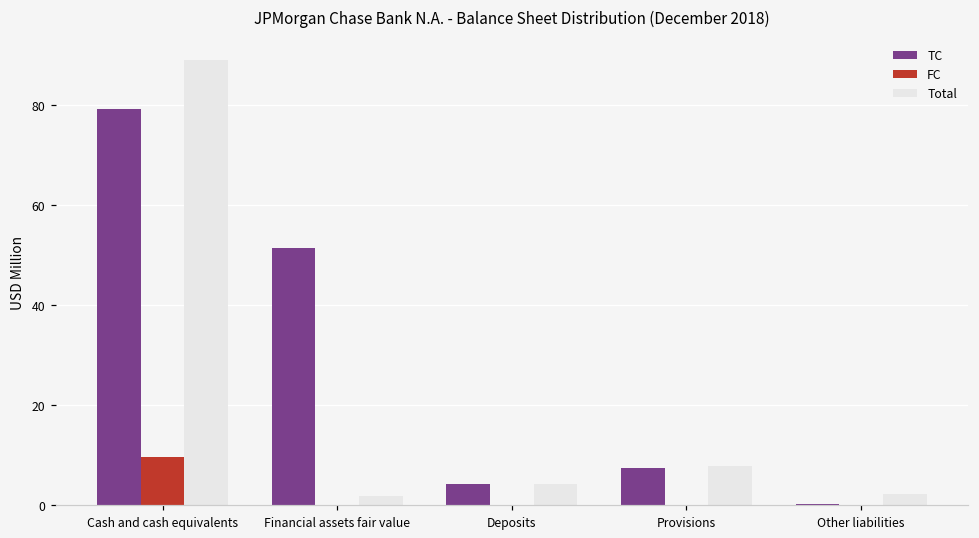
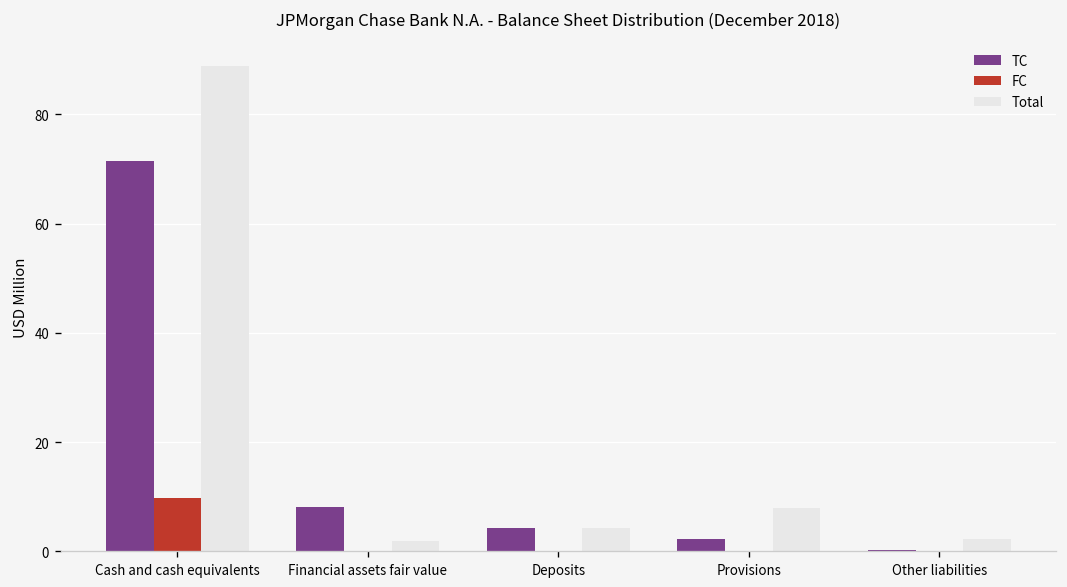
  {
    "TC": {
-     "Cash and cash equivalents": 79,
-     "Financial assets fair value": 51,
+     "Cash and cash equivalents": 72,
+     "Financial assets fair value": 8,
      "Deposits": 4,
-     "Provisions": 7
+     "Provisions": 2
    },
    "FC": {
      "Cash and cash equivalents": 10,
      "Financial assets fair value": 0,
      "Deposits": 0,
      "Provisions": 0,
      "Other liabilities": 0
    },
    "Total": {
      "Cash and cash equivalents": 89,
      "Financial assets fair value": 2,
      "Deposits": 4,
      "Provisions": 8,
      "Other liabilities": 2
    }
  }
